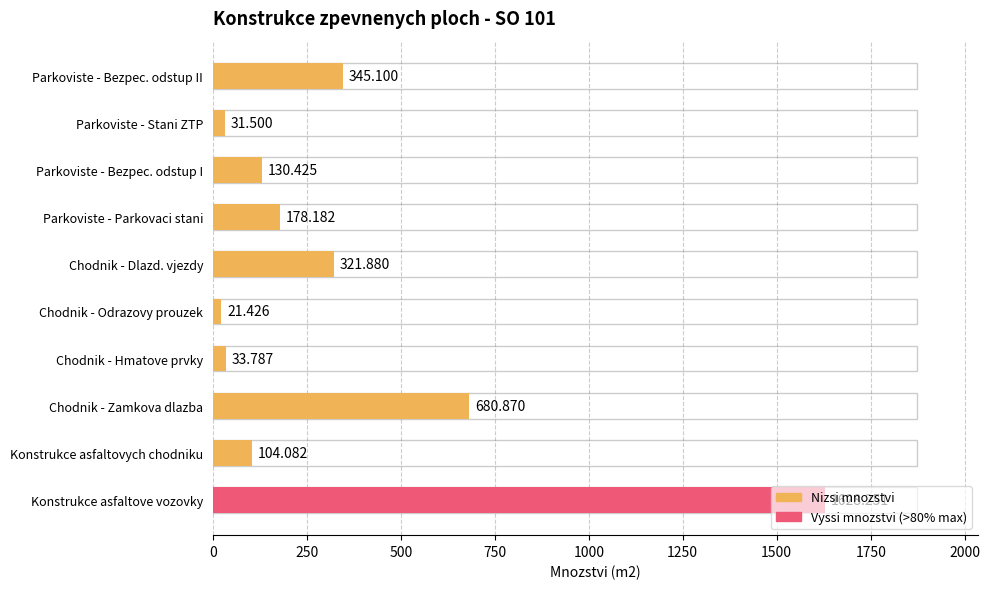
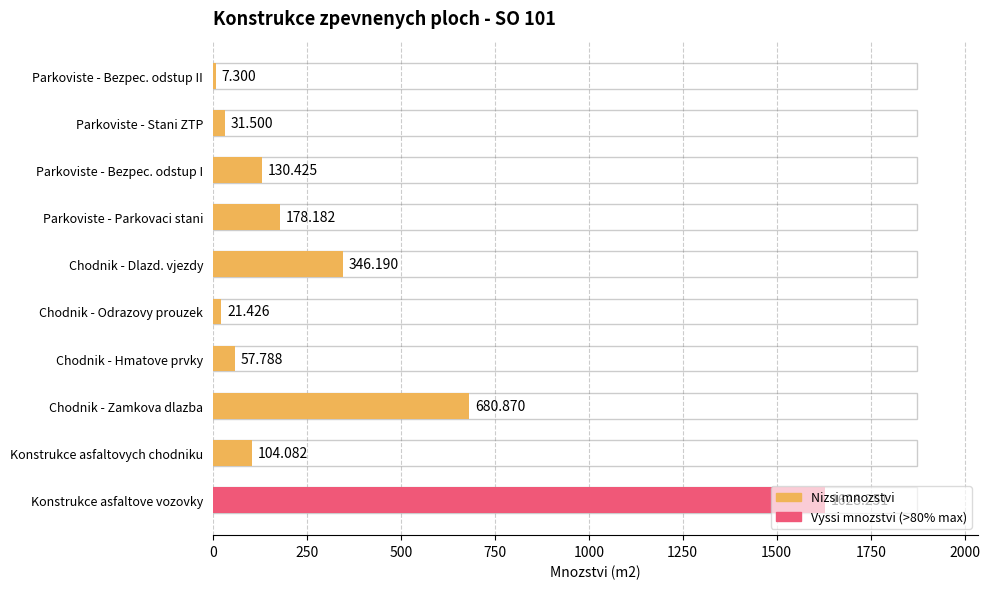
  {
-   "Parkoviste - Bezpec. odstup II": 345.100,
+   "Parkoviste - Bezpec. odstup II": 7.300,
    "Parkoviste - Stani ZTP": 31.500,
    "Parkoviste - Bezpec. odstup I": 130.425,
    "Parkoviste - Parkovaci stani": 178.182,
-   "Chodnik - Dlazd. vjezdy": 321.880,
+   "Chodnik - Dlazd. vjezdy": 346.190,
    "Chodnik - Odrazovy prouzek": 21.426,
-   "Chodnik - Hmatove prvky": 33.787,
+   "Chodnik - Hmatove prvky": 57.788,
    "Chodnik - Zamkova dlazba": 680.870,
    "Konstrukce asfaltovych chodniku": 104.082
  }
